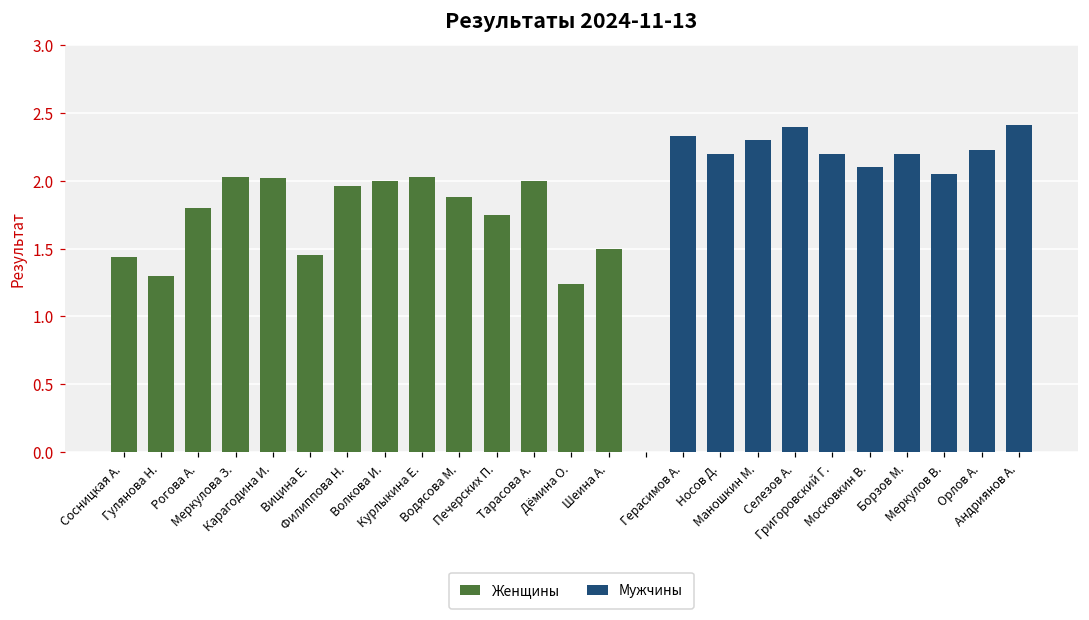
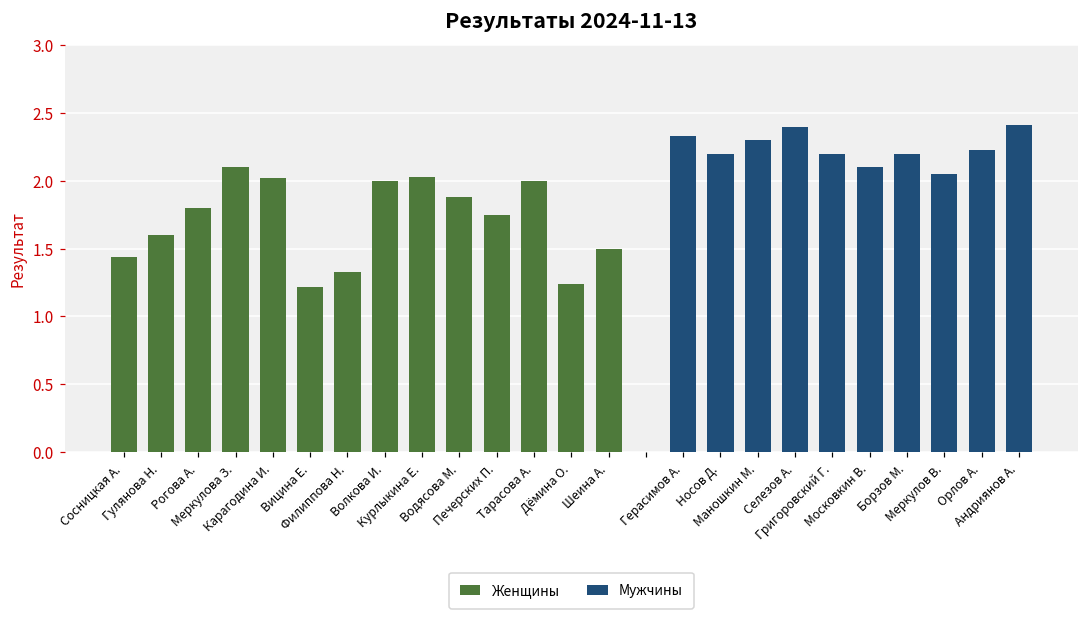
  {
    "Женщины": {
      "Сосницкая А.": 1.44,
-     "Гулянова Н.": 1.3,
+     "Гулянова Н.": 1.6,
      "Рогова А.": 1.80,
-     "Меркулова З.": 2.03,
+     "Меркулова З.": 2.10,
      "Карагодина И.": 2.02,
-     "Вицина Е.": 1.45,
-     "Филиппова Н.": 1.96,
+     "Вицина Е.": 1.22,
+     "Филиппова Н.": 1.33,
      "Волкова И.": 2.00,
      "Курлыкина Е.": 2.03,
      "Водясова М.": 1.88,
      "Печерских П.": 1.75,
      "Тарасова А.": 2.00,
      "Дёмина О.": 1.24,
      "Шеина А.": 1.50
    },
    "Мужчины": {
      "Герасимов А.": 2.33,
      "Носов Д.": 2.20,
      "Маношкин М.": 2.30,
      "Селезов А.": 2.40,
      "Григоровский Г.": 2.20,
      "Московкин В.": 2.10,
      "Борзов М.": 2.20,
      "Меркулов В.": 2.05,
      "Орлов А.": 2.23,
      "Андриянов А.": 2.41
    }
  }
